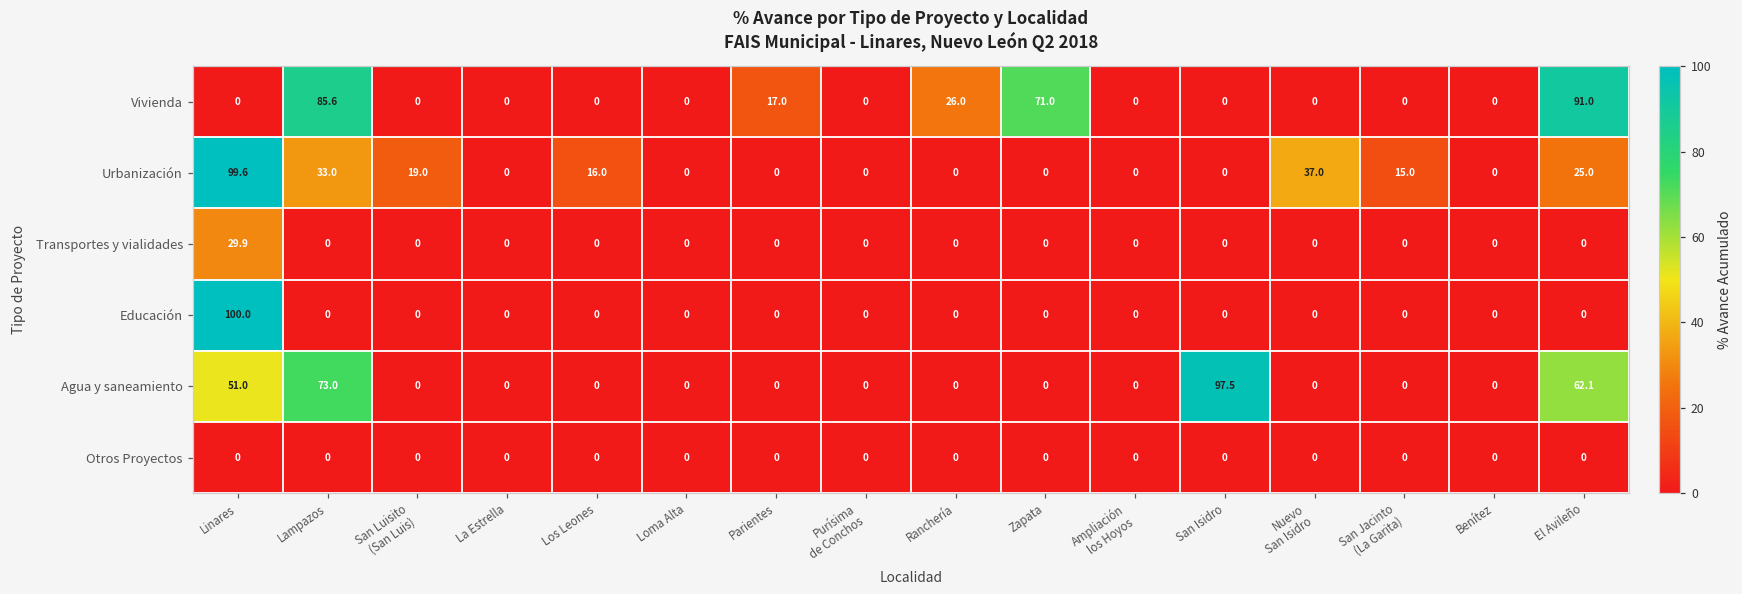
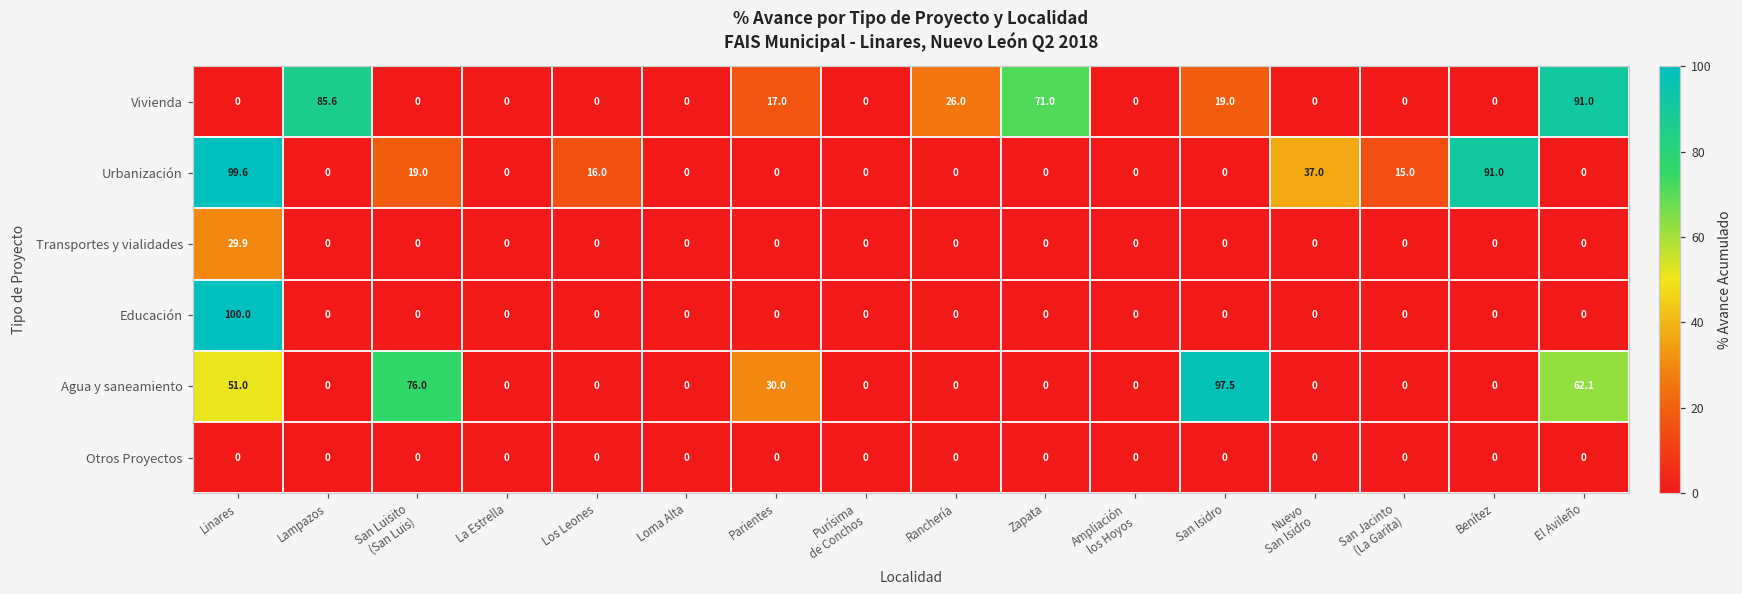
  {
    "Vivienda": {
      "Linares": 0,
      "Lampazos": 85.6,
      "San Luisito (San Luis)": 0,
      "La Estrella": 0,
      "Los Leones": 0,
      "Loma Alta": 0,
      "Parientes": 17.0,
      "Purísima de Conchos": 0,
      "Ranchería": 26.0,
      "Zapata": 71.0,
      "Ampliación los Hoyos": 0,
-     "San Isidro": 0,
+     "San Isidro": 19.0,
      "Nuevo San Isidro": 0,
      "San Jacinto (La Garita)": 0,
      "Benítez": 0,
      "El Avileño": 91.0
    },
    "Urbanización": {
      "Linares": 99.6,
-     "Lampazos": 33.0,
+     "Lampazos": 0,
      "San Luisito (San Luis)": 19.0,
      "La Estrella": 0,
      "Los Leones": 16.0,
      "Loma Alta": 0,
      "Parientes": 0,
      "Purísima de Conchos": 0,
      "Ranchería": 0,
      "Zapata": 0,
      "Ampliación los Hoyos": 0,
      "San Isidro": 0,
      "Nuevo San Isidro": 37.0,
      "San Jacinto (La Garita)": 15.0,
-     "Benítez": 0,
-     "El Avileño": 25.0
+     "Benítez": 91.0,
+     "El Avileño": 0
    },
    "Transportes y vialidades": {
      "Linares": 29.9,
      "Lampazos": 0,
      "San Luisito (San Luis)": 0,
      "La Estrella": 0,
      "Los Leones": 0,
      "Loma Alta": 0,
      "Parientes": 0,
      "Purísima de Conchos": 0,
      "Ranchería": 0,
      "Zapata": 0,
      "Ampliación los Hoyos": 0,
      "San Isidro": 0,
      "Nuevo San Isidro": 0,
      "San Jacinto (La Garita)": 0,
      "Benítez": 0,
      "El Avileño": 0
    },
    "Educación": {
      "Linares": 100.0,
      "Lampazos": 0,
      "San Luisito (San Luis)": 0,
      "La Estrella": 0,
      "Los Leones": 0,
      "Loma Alta": 0,
      "Parientes": 0,
      "Purísima de Conchos": 0,
      "Ranchería": 0,
      "Zapata": 0,
      "Ampliación los Hoyos": 0,
      "San Isidro": 0,
      "Nuevo San Isidro": 0,
      "San Jacinto (La Garita)": 0,
      "Benítez": 0,
      "El Avileño": 0
    },
    "Agua y saneamiento": {
      "Linares": 51.0,
-     "Lampazos": 73.0,
-     "San Luisito (San Luis)": 0,
+     "Lampazos": 0,
+     "San Luisito (San Luis)": 76.0,
      "La Estrella": 0,
      "Los Leones": 0,
      "Loma Alta": 0,
-     "Parientes": 0,
+     "Parientes": 30.0,
      "Purísima de Conchos": 0,
      "Ranchería": 0,
      "Zapata": 0,
      "Ampliación los Hoyos": 0,
      "San Isidro": 97.5,
      "Nuevo San Isidro": 0,
      "San Jacinto (La Garita)": 0,
      "Benítez": 0,
      "El Avileño": 62.1
    },
    "Otros Proyectos": {
      "Linares": 0,
      "Lampazos": 0,
      "San Luisito (San Luis)": 0,
      "La Estrella": 0,
      "Los Leones": 0,
      "Loma Alta": 0,
      "Parientes": 0,
      "Purísima de Conchos": 0,
      "Ranchería": 0,
      "Zapata": 0,
      "Ampliación los Hoyos": 0,
      "San Isidro": 0,
      "Nuevo San Isidro": 0,
      "San Jacinto (La Garita)": 0,
      "Benítez": 0,
      "El Avileño": 0
    }
  }
